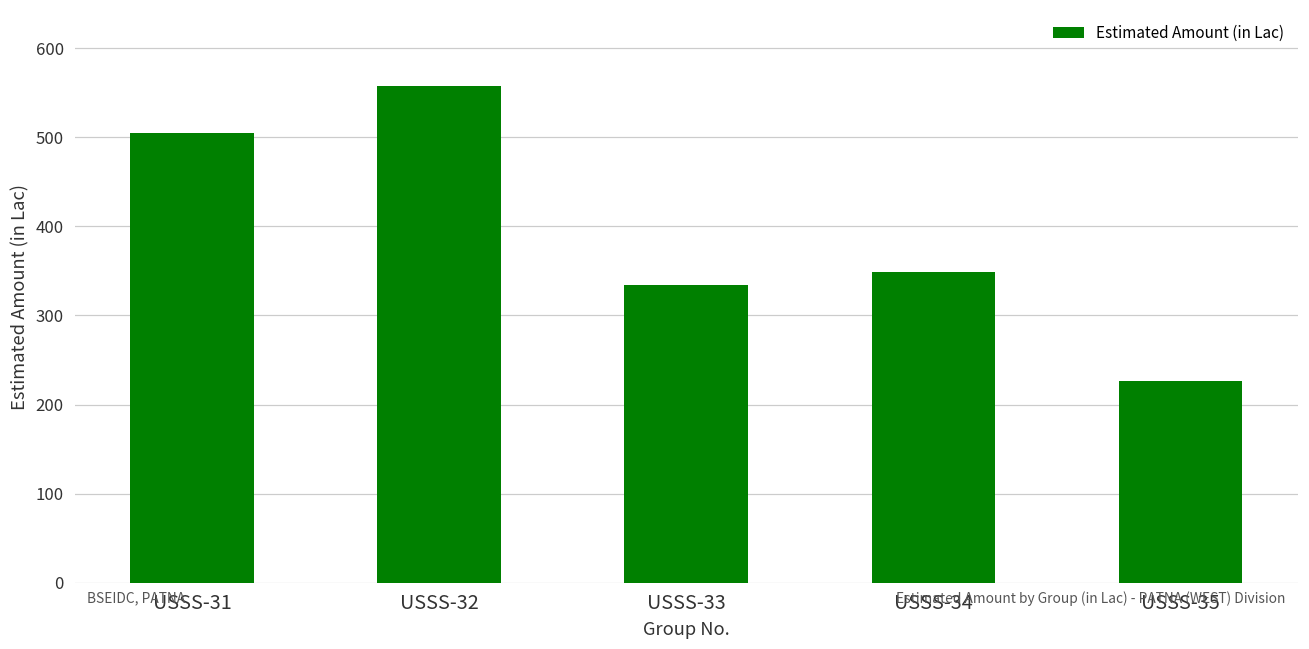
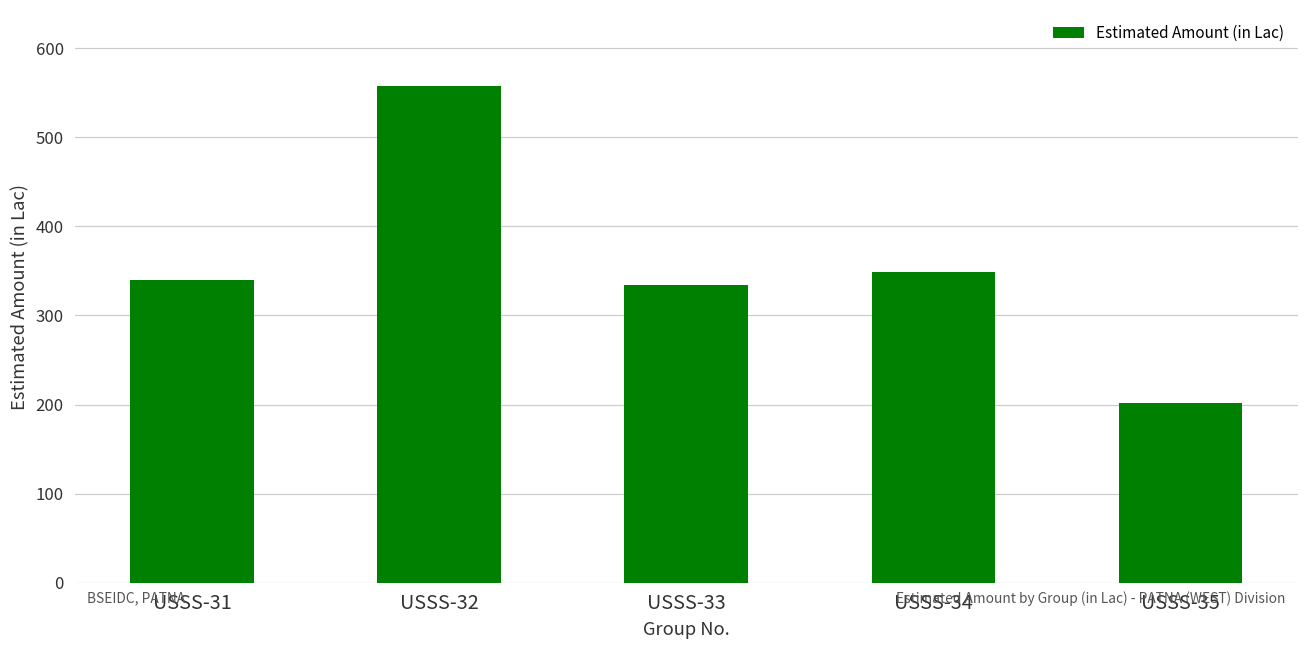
  {
-   "USSS-31": 500,
+   "USSS-31": 340,
    "USSS-32": 560,
    "USSS-33": 330,
    "USSS-34": 350,
-   "USSS-35": 230
+   "USSS-35": 200
  }
